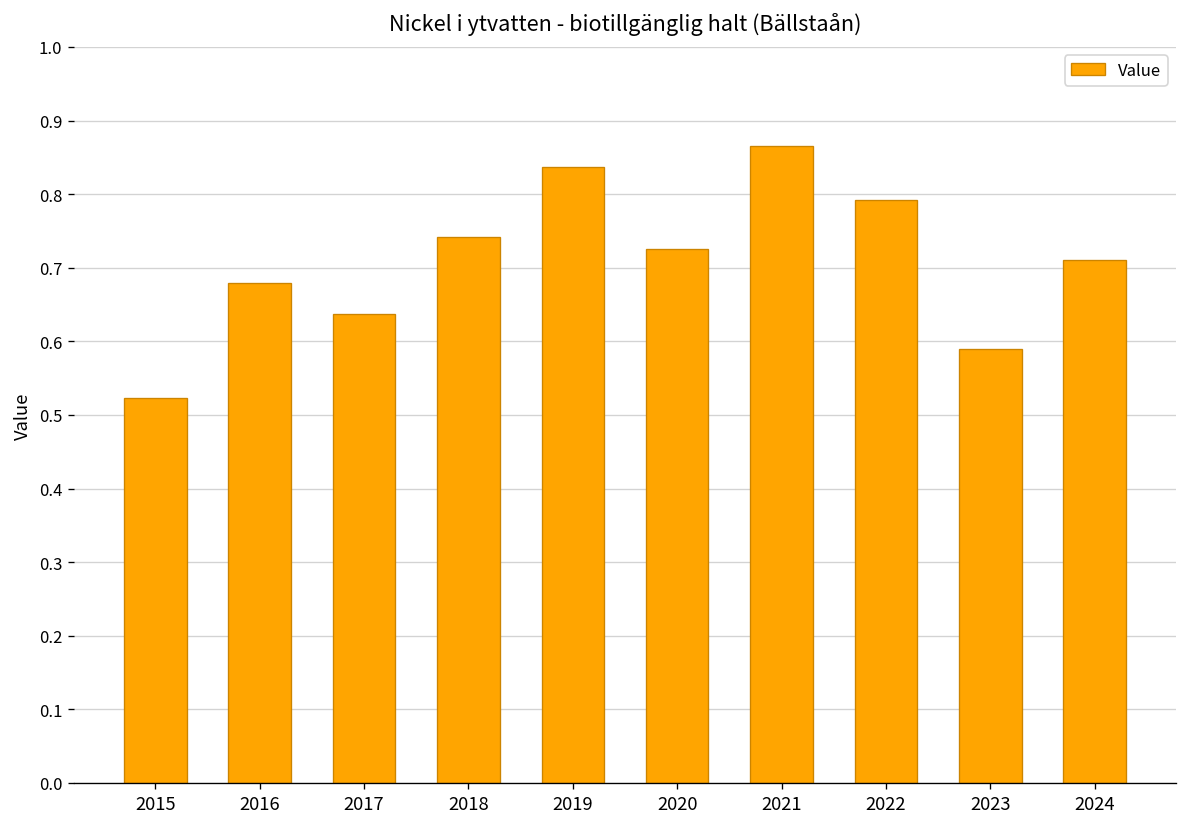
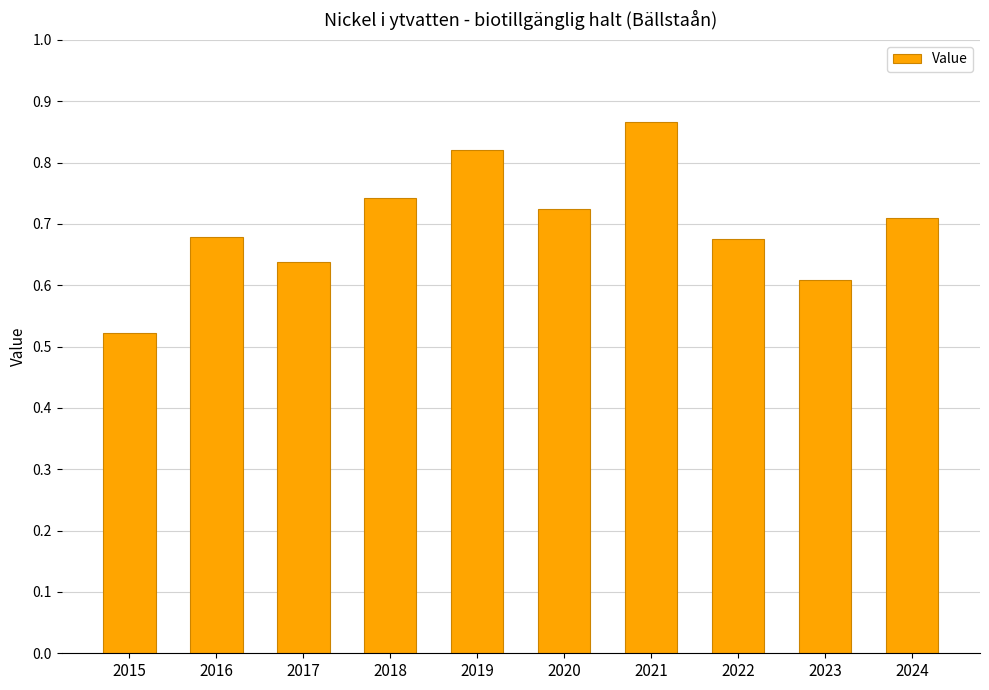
  {
    "2015": 0.52,
    "2016": 0.68,
    "2017": 0.64,
    "2018": 0.74,
-   "2019": 0.84,
+   "2019": 0.82,
    "2020": 0.73,
    "2021": 0.87,
-   "2022": 0.79,
-   "2023": 0.59,
+   "2022": 0.67,
+   "2023": 0.61,
    "2024": 0.71
  }
